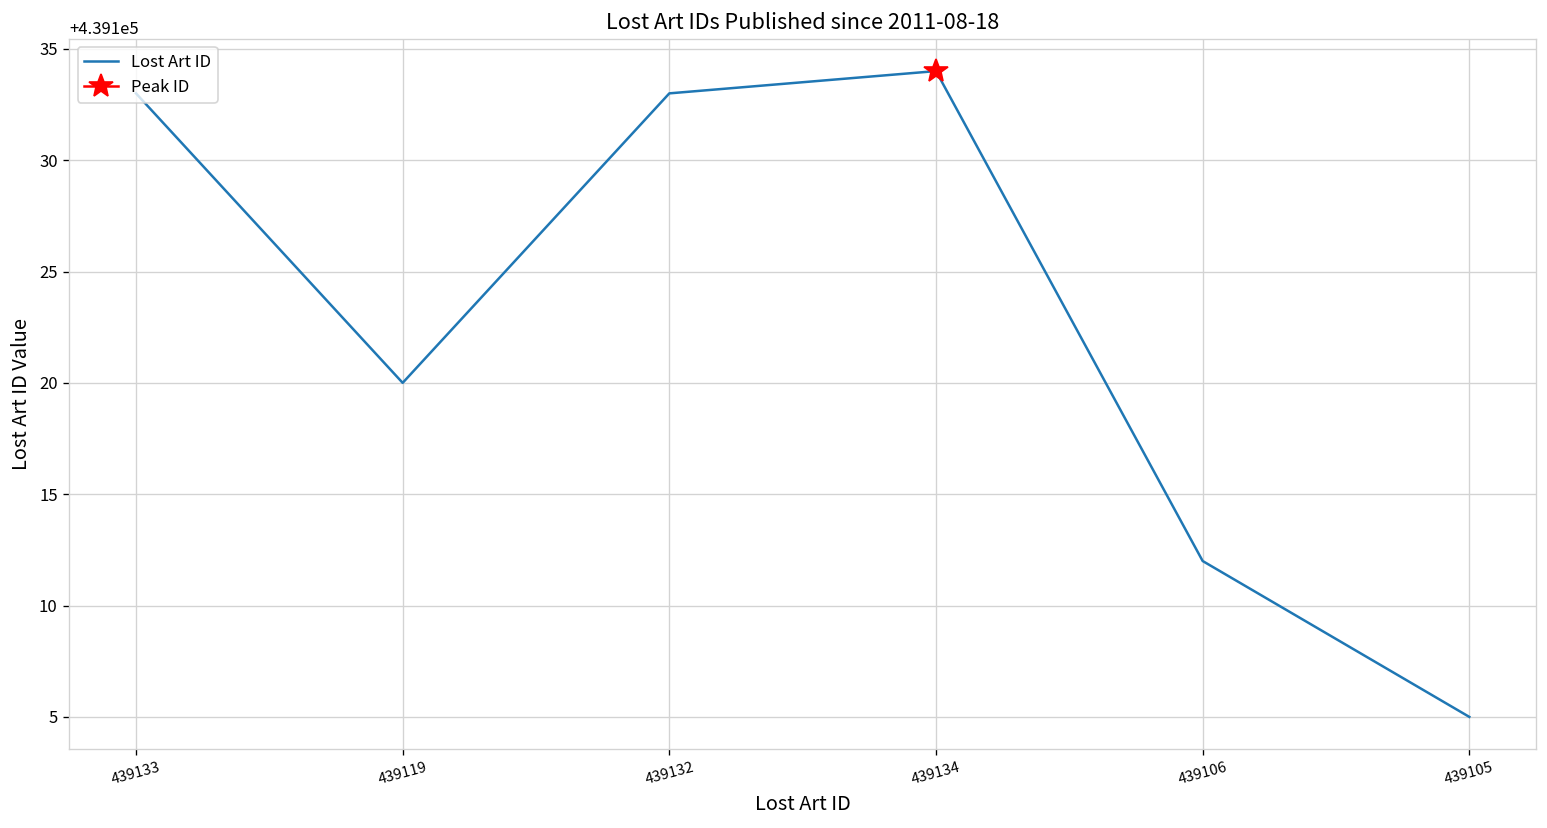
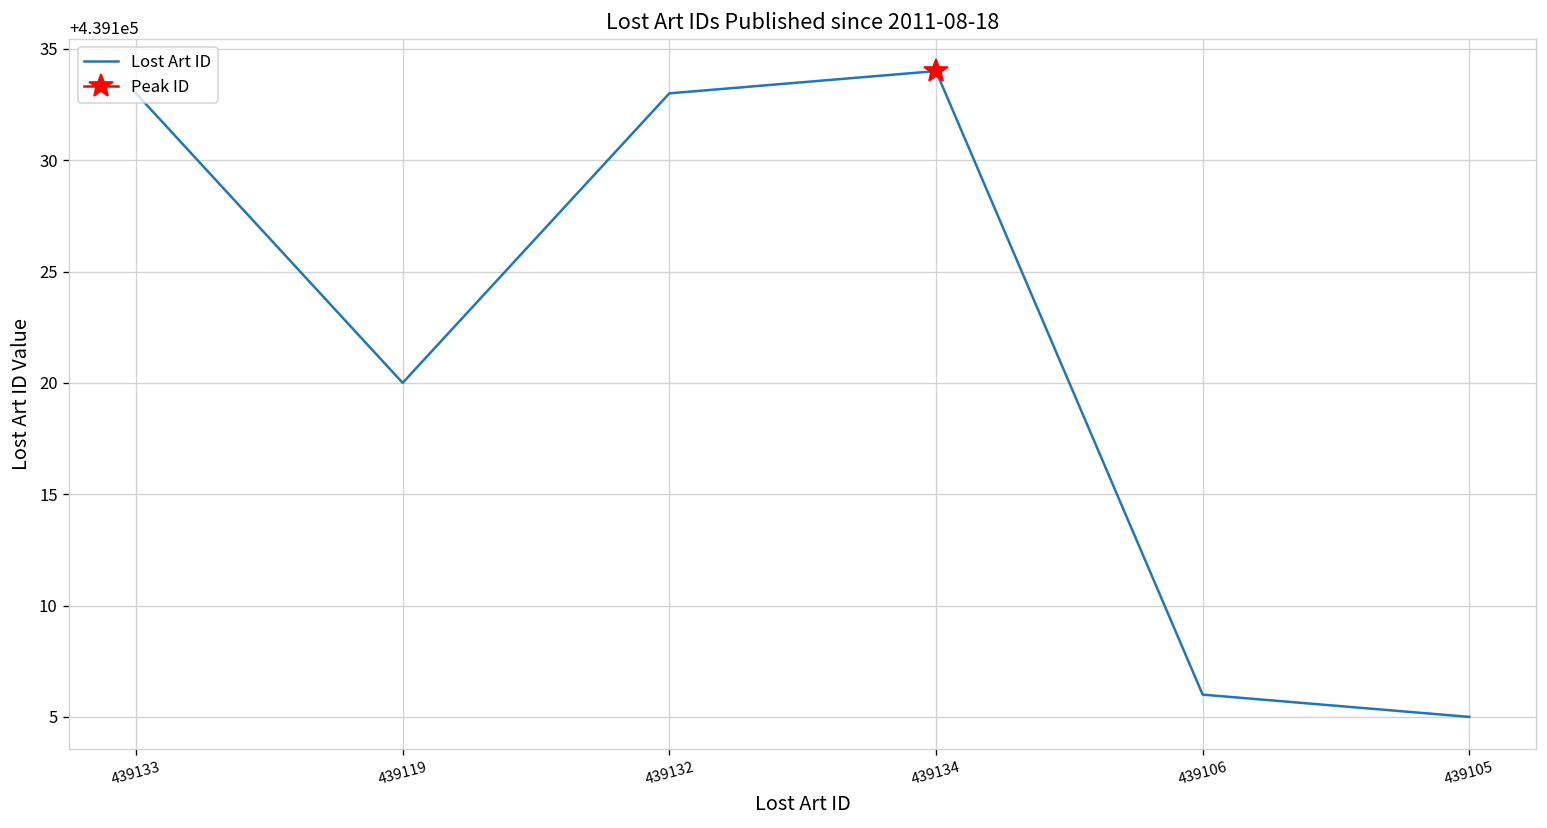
  {
    "Lost Art ID": {
      "439119": 439120,
      "439132": 439133,
-     "439106": 439112,
+     "439106": 439106,
      "439105": 439105
    }
  }
